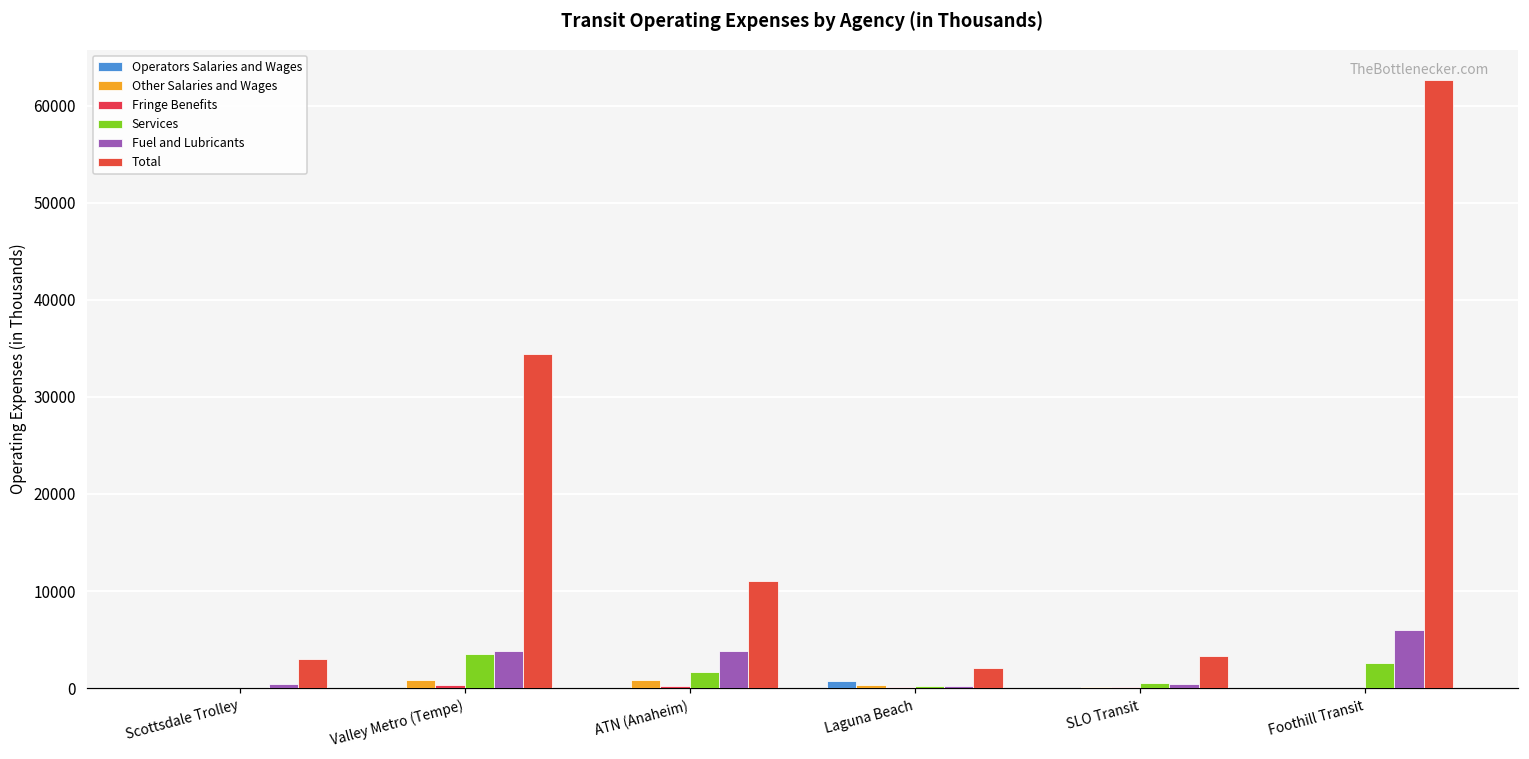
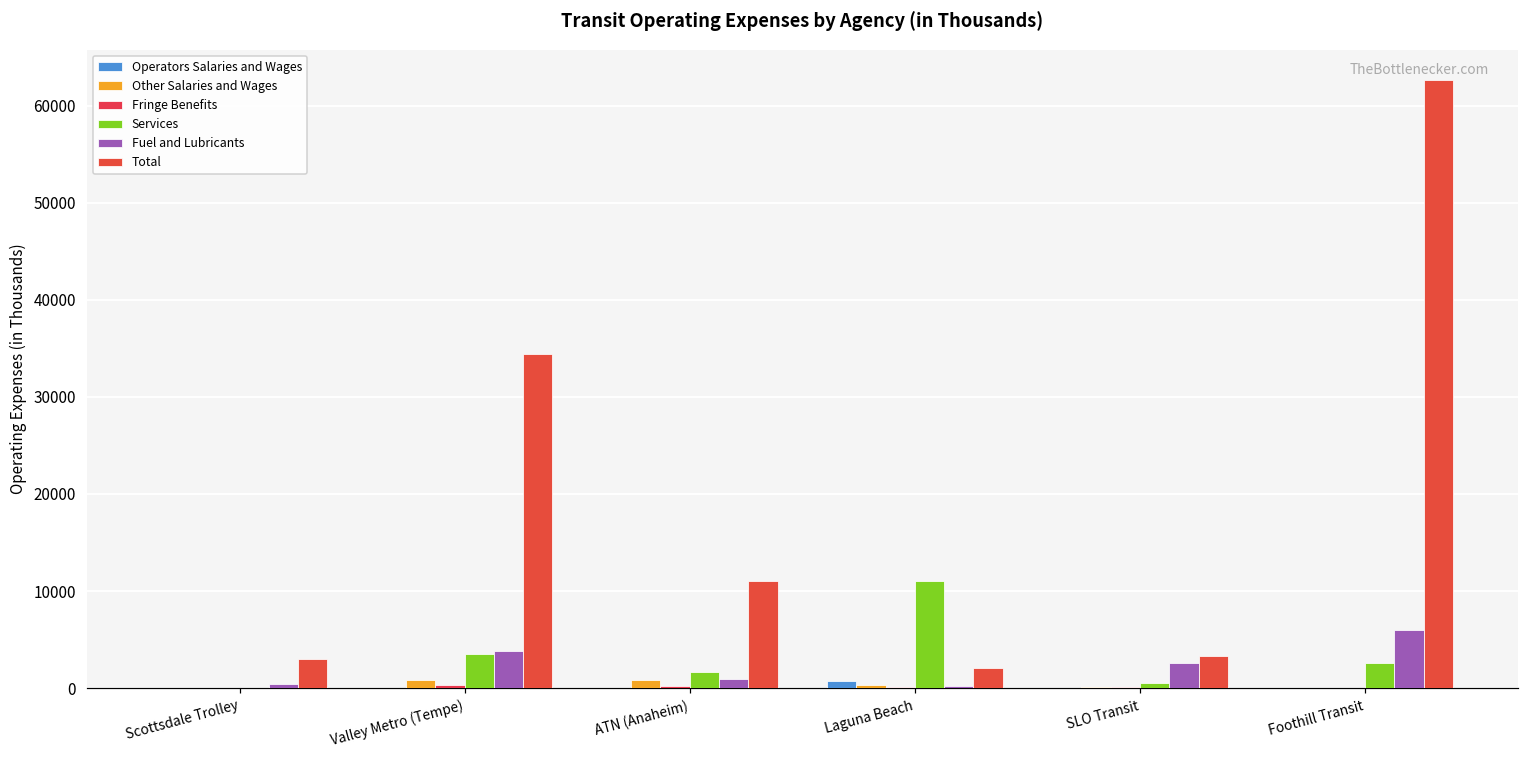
  {
    "Operators Salaries and Wages": {
      "Scottsdale Trolley": 0,
      "Valley Metro (Tempe)": 0,
      "ATN (Anaheim)": 0,
      "Laguna Beach": 1000,
      "SLO Transit": 0,
      "Foothill Transit": 0
    },
    "Other Salaries and Wages": {
      "Valley Metro (Tempe)": 1000,
      "ATN (Anaheim)": 1000,
      "Laguna Beach": 0,
      "Foothill Transit": 0
    },
    "Services": {
      "Valley Metro (Tempe)": 3000,
      "ATN (Anaheim)": 2000,
-     "Laguna Beach": 0,
+     "Laguna Beach": 11000,
      "SLO Transit": 1000,
      "Foothill Transit": 3000
    },
    "Fuel and Lubricants": {
      "Scottsdale Trolley": 0,
      "Valley Metro (Tempe)": 4000,
-     "ATN (Anaheim)": 4000,
-     "SLO Transit": 0,
+     "ATN (Anaheim)": 1000,
+     "SLO Transit": 3000,
      "Foothill Transit": 6000
    }
  }
